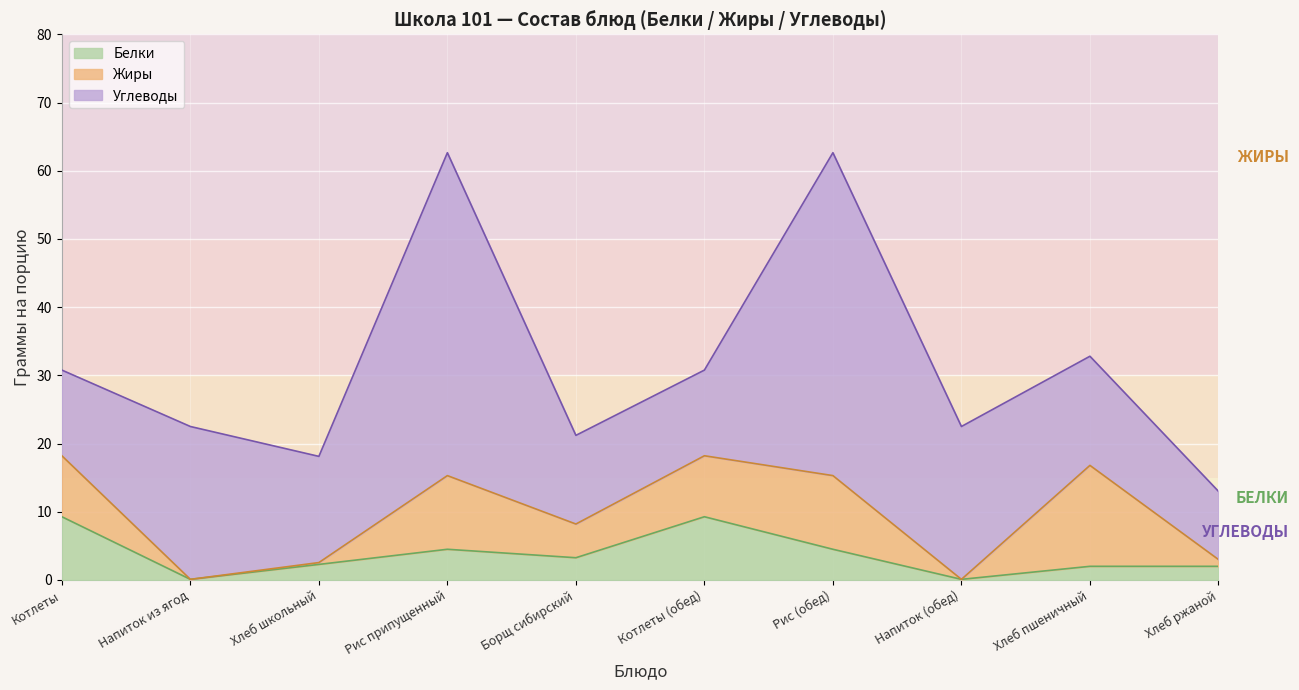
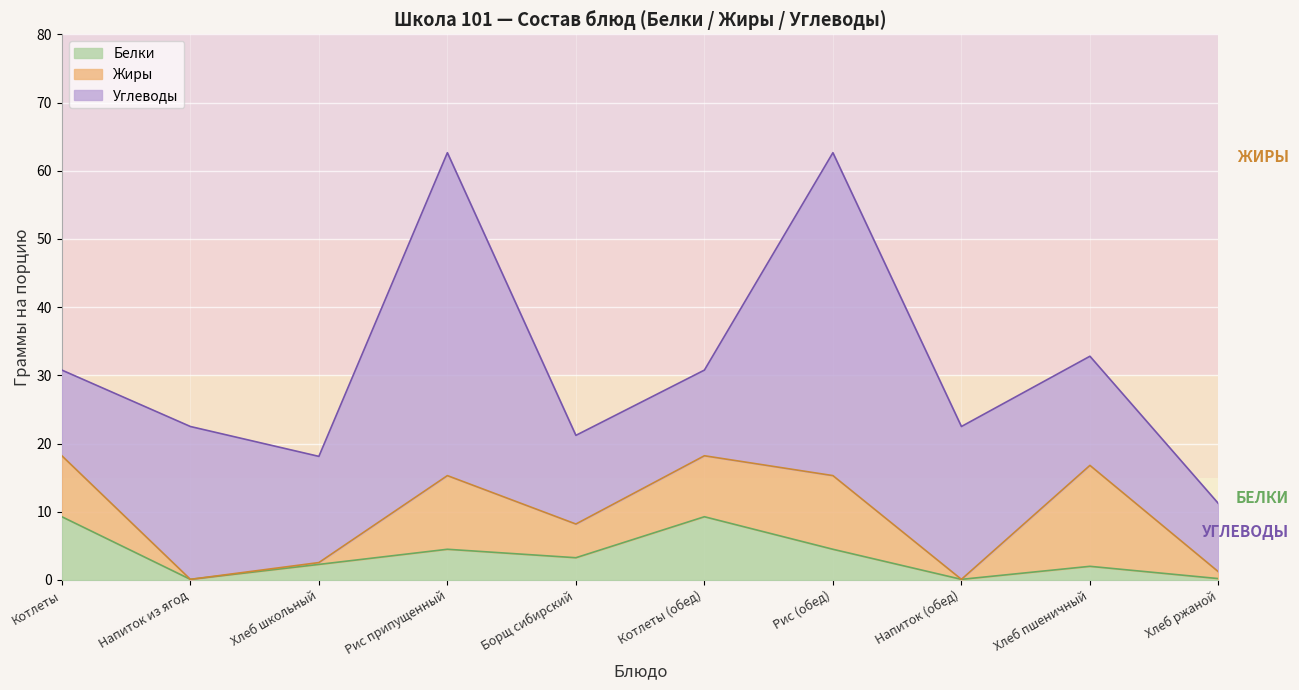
  {
    "Белки": {
      "Котлеты": 9,
      "Рис припущенный": 5,
      "Борщ сибирский": 3,
      "Котлеты (обед)": 9,
      "Рис (обед)": 5,
      "Хлеб пшеничный": 2,
-     "Хлеб ржаной": 2
+     "Хлеб ржаной": 0
    },
    "Жиры": {
      "Котлеты": 9,
      "Рис припущенный": 11,
      "Борщ сибирский": 5,
      "Котлеты (обед)": 9,
      "Рис (обед)": 11,
      "Хлеб пшеничный": 15,
      "Хлеб ржаной": 1
    },
    "Углеводы": {
      "Котлеты": 13,
      "Напиток из ягод": 22,
      "Хлеб школьный": 16,
      "Рис припущенный": 47,
      "Борщ сибирский": 13,
      "Котлеты (обед)": 13,
      "Рис (обед)": 47,
      "Напиток (обед)": 22,
      "Хлеб пшеничный": 16,
      "Хлеб ржаной": 10
    }
  }
